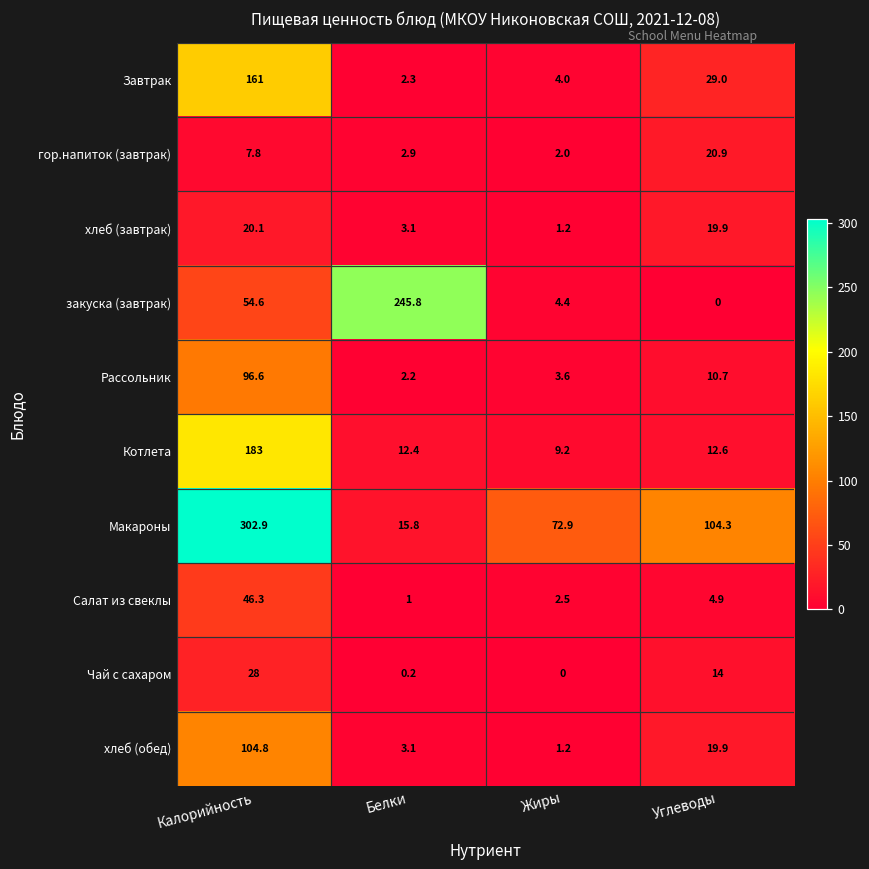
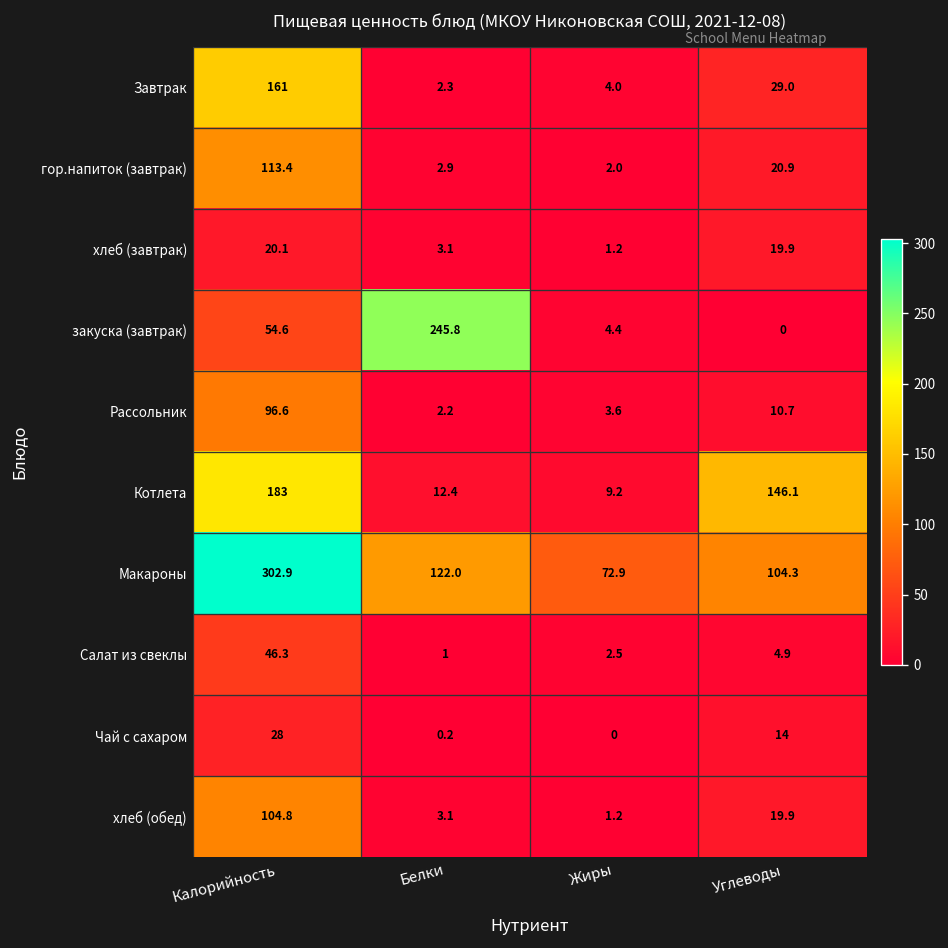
  {
    "Завтрак": {
      "Калорийность": 161,
      "Белки": 2.3,
      "Жиры": 4.0,
      "Углеводы": 29.0
    },
    "гор.напиток (завтрак)": {
-     "Калорийность": 7.8,
+     "Калорийность": 113.4,
      "Белки": 2.9,
      "Жиры": 2.0,
      "Углеводы": 20.9
    },
    "хлеб (завтрак)": {
      "Калорийность": 20.1,
      "Белки": 3.1,
      "Жиры": 1.2,
      "Углеводы": 19.9
    },
    "закуска (завтрак)": {
      "Калорийность": 54.6,
      "Белки": 245.8,
      "Жиры": 4.4,
      "Углеводы": 0
    },
    "Рассольник": {
      "Калорийность": 96.6,
      "Белки": 2.2,
      "Жиры": 3.6,
      "Углеводы": 10.7
    },
    "Котлета": {
      "Калорийность": 183,
      "Белки": 12.4,
      "Жиры": 9.2,
-     "Углеводы": 12.6
+     "Углеводы": 146.1
    },
    "Макароны": {
      "Калорийность": 302.9,
-     "Белки": 15.8,
+     "Белки": 122.0,
      "Жиры": 72.9,
      "Углеводы": 104.3
    },
    "Салат из свеклы": {
      "Калорийность": 46.3,
      "Белки": 1,
      "Жиры": 2.5,
      "Углеводы": 4.9
    },
    "Чай с сахаром": {
      "Калорийность": 28,
      "Белки": 0.2,
      "Жиры": 0,
      "Углеводы": 14
    },
    "хлеб (обед)": {
      "Калорийность": 104.8,
      "Белки": 3.1,
      "Жиры": 1.2,
      "Углеводы": 19.9
    }
  }
